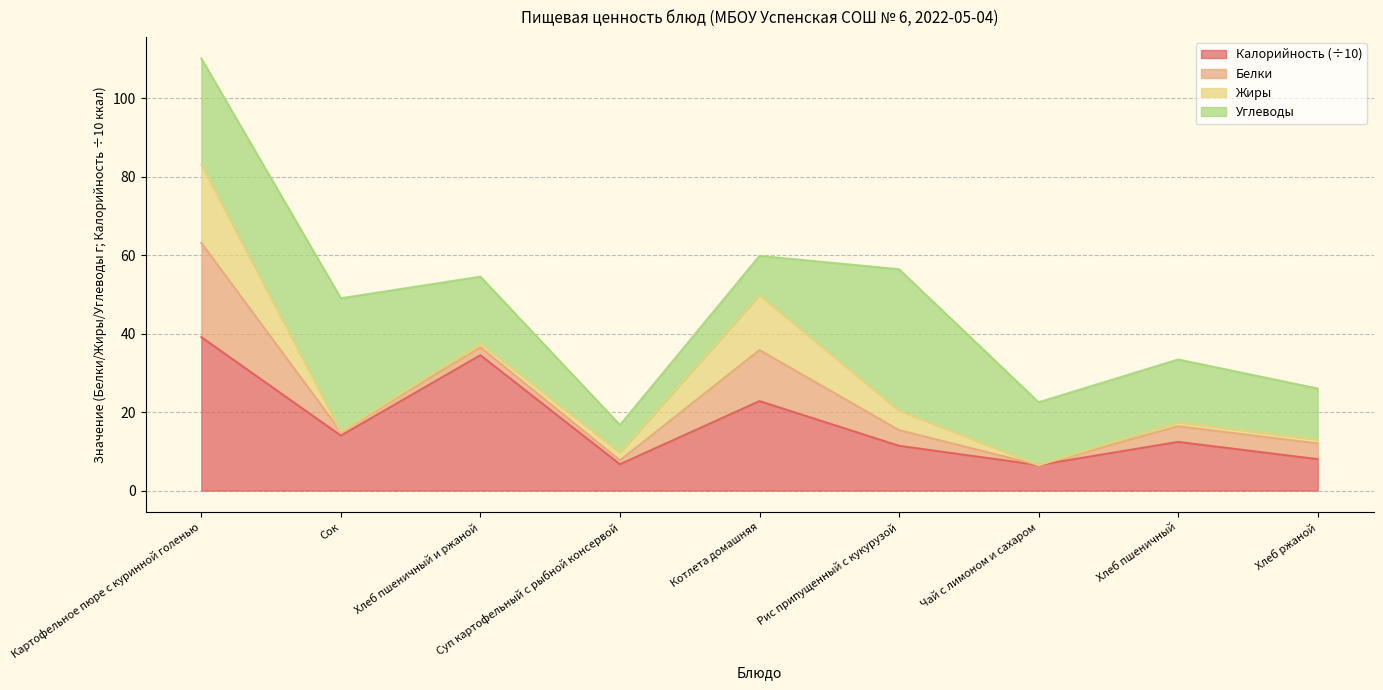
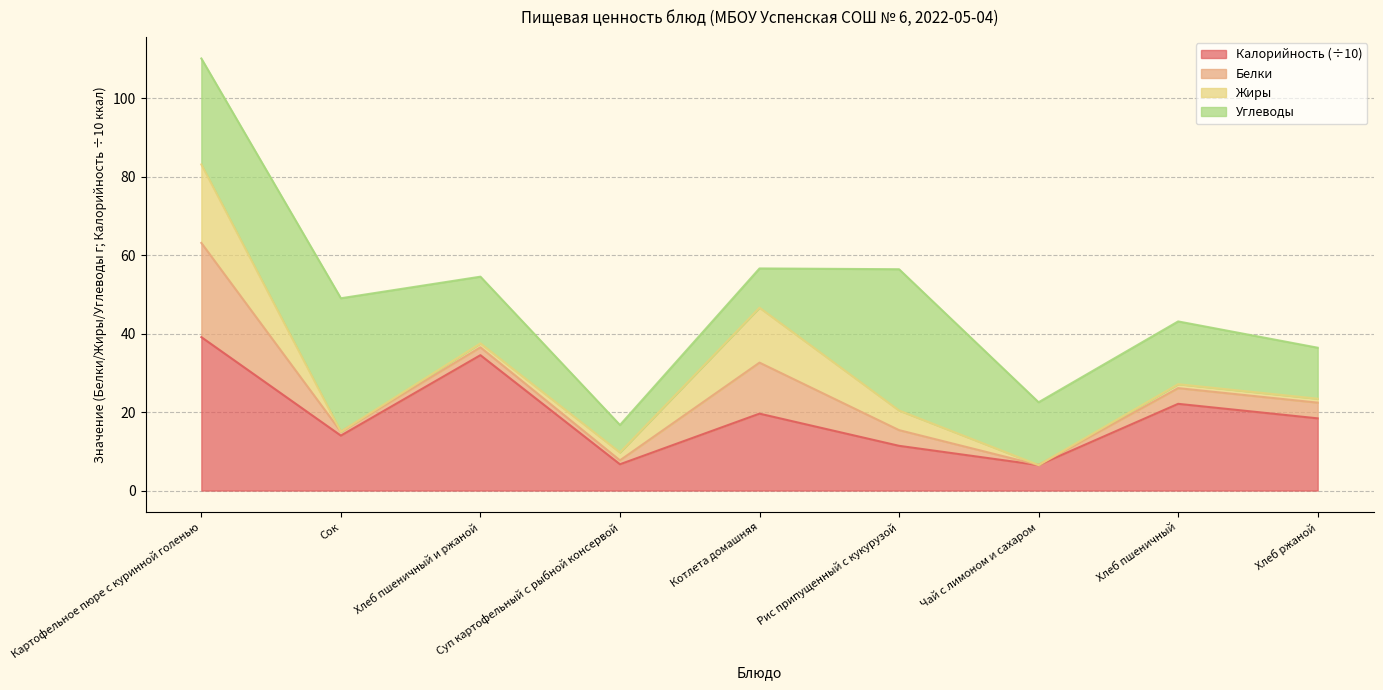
  {
    "Калорийность (÷10)": {
      "Картофельное пюре с куринной голенью": 39,
      "Сок": 14,
      "Хлеб пшеничный и ржаной": 35,
      "Суп картофельный с рыбной консервой": 7,
-     "Котлета домашняя": 23,
+     "Котлета домашняя": 20,
      "Рис припущенный с кукурузой": 11,
-     "Хлеб пшеничный": 12,
-     "Хлеб ржаной": 8
+     "Хлеб пшеничный": 22,
+     "Хлеб ржаной": 18
    },
    "Углеводы": {
      "Картофельное пюре с куринной голенью": 27,
      "Сок": 34,
      "Хлеб пшеничный и ржаной": 17,
      "Суп картофельный с рыбной консервой": 7,
      "Котлета домашняя": 10,
      "Рис припущенный с кукурузой": 36,
      "Чай с лимоном и сахаром": 16,
      "Хлеб пшеничный": 16,
      "Хлеб ржаной": 13
    }
  }
